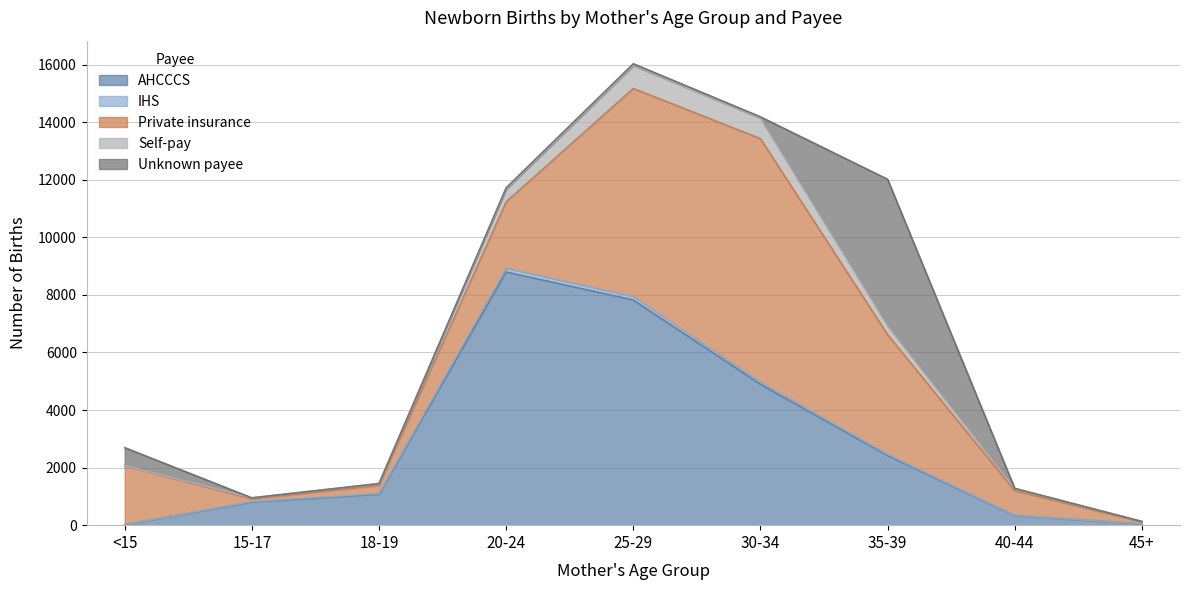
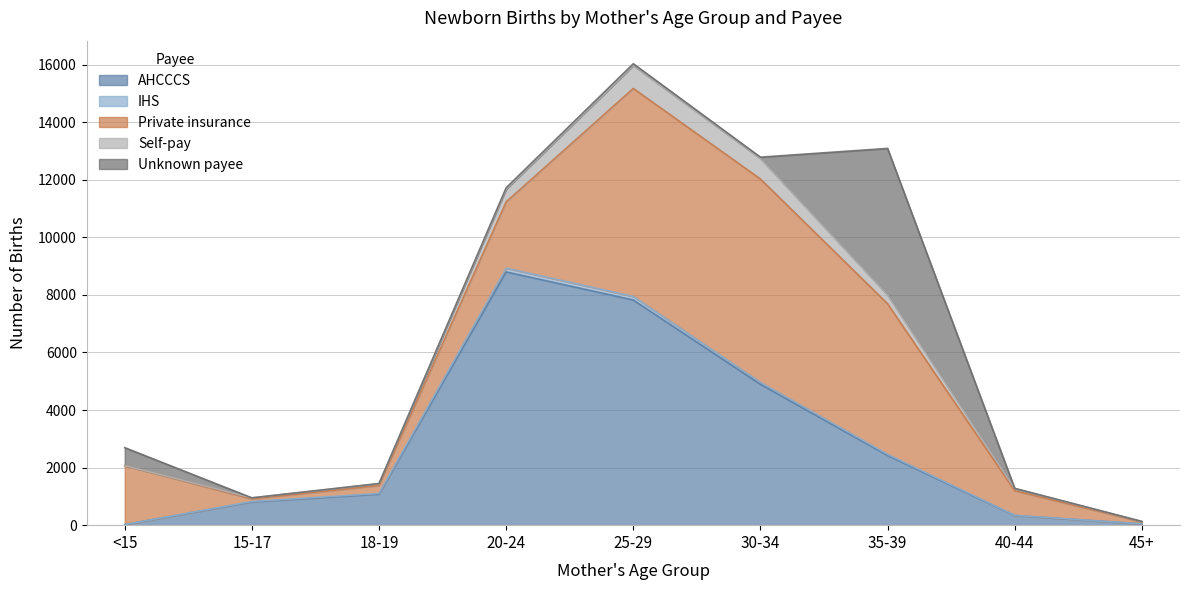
  {
    "AHCCCS": {
      "20-24": 8800,
      "25-29": 7800
    },
    "Private insurance": {
      "20-24": 2300,
      "25-29": 7200,
-     "30-34": 8500,
-     "35-39": 4200
+     "30-34": 7100,
+     "35-39": 5200
    },
    "Unknown payee": {
      "<15": 600,
      "35-39": 5100
    }
  }
